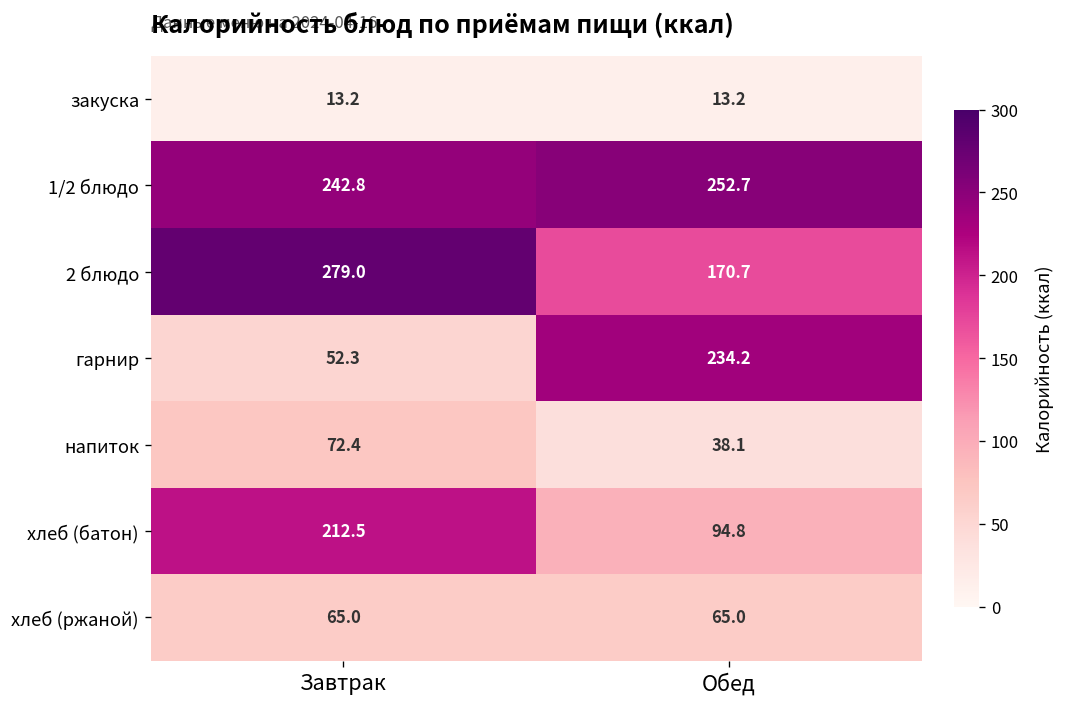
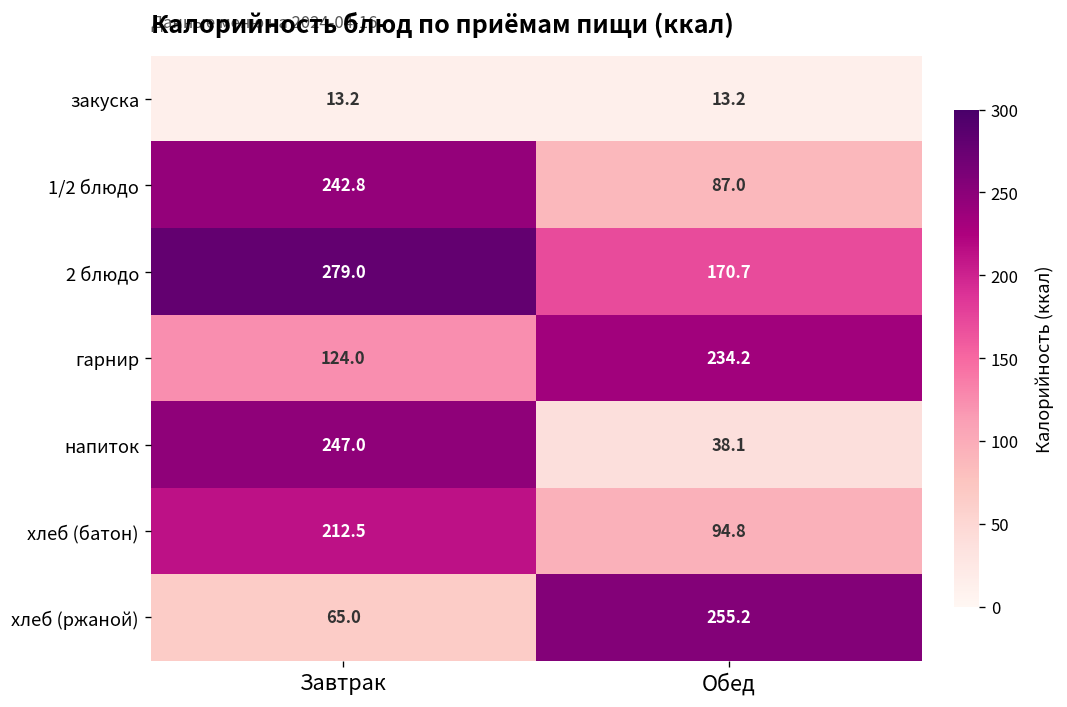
  {
    "закуска": {
      "Завтрак": 13.2,
      "Обед": 13.2
    },
    "1/2 блюдо": {
      "Завтрак": 242.8,
-     "Обед": 252.7
+     "Обед": 87.0
    },
    "2 блюдо": {
      "Завтрак": 279.0,
      "Обед": 170.7
    },
    "гарнир": {
-     "Завтрак": 52.3,
+     "Завтрак": 124.0,
      "Обед": 234.2
    },
    "напиток": {
-     "Завтрак": 72.4,
+     "Завтрак": 247.0,
      "Обед": 38.1
    },
    "хлеб (батон)": {
      "Завтрак": 212.5,
      "Обед": 94.8
    },
    "хлеб (ржаной)": {
      "Завтрак": 65.0,
-     "Обед": 65.0
+     "Обед": 255.2
    }
  }
